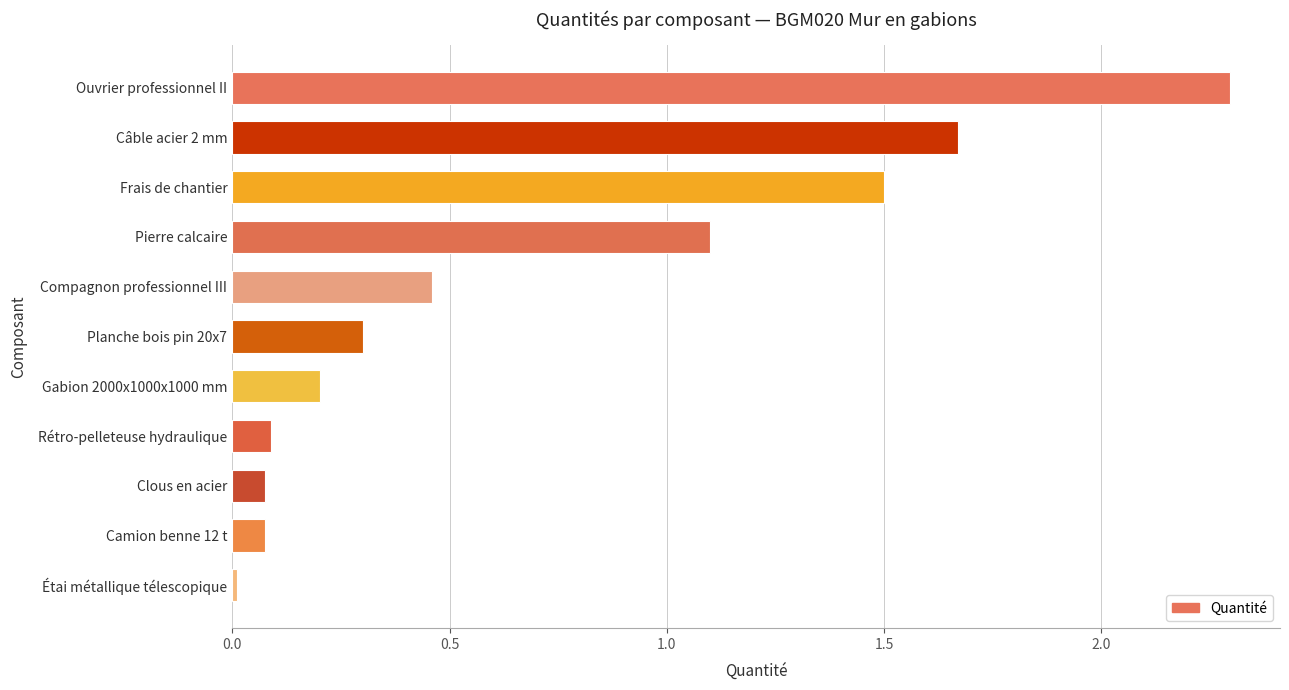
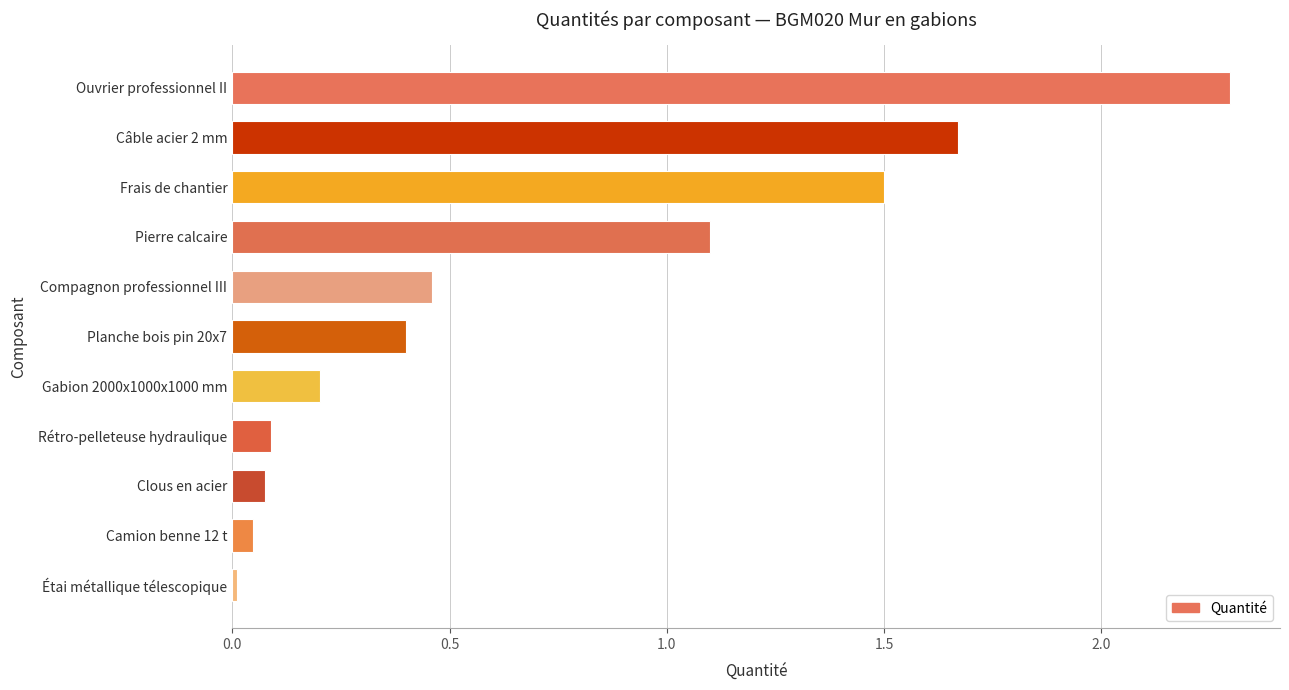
  {
    "Ouvrier professionnel II": 2.30,
    "Câble acier 2 mm": 1.67,
    "Frais de chantier": 1.50,
    "Pierre calcaire": 1.10,
    "Compagnon professionnel III": 0.46,
-   "Planche bois pin 20x7": 0.3,
+   "Planche bois pin 20x7": 0.4,
    "Gabion 2000x1000x1000 mm": 0.20,
    "Rétro-pelleteuse hydraulique": 0.09,
    "Clous en acier": 0.08,
-   "Camion benne 12 t": 0.08,
+   "Camion benne 12 t": 0.05,
    "Étai métallique télescopique": 0.01
  }
